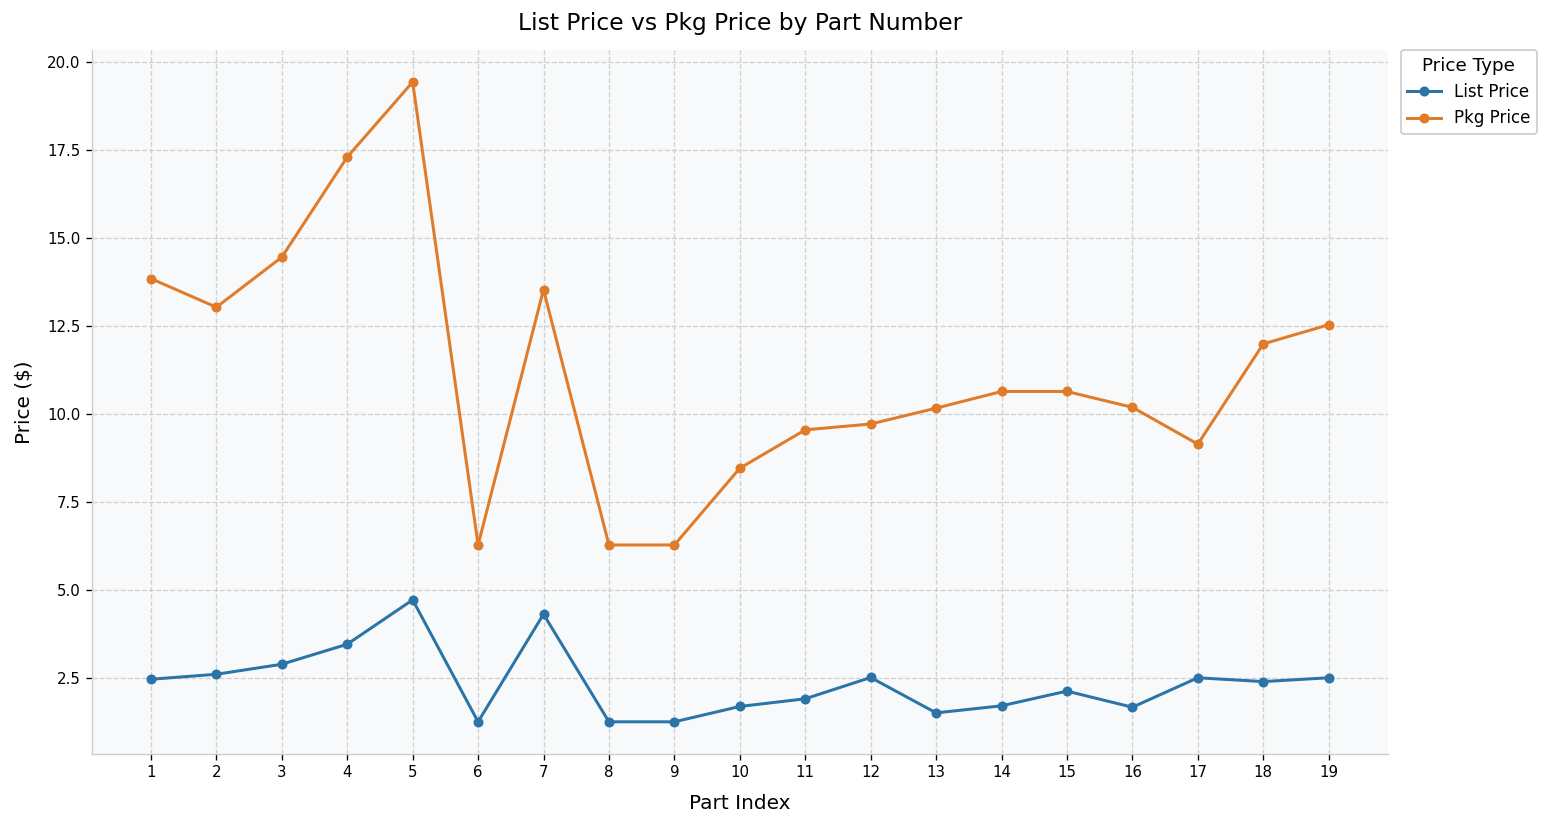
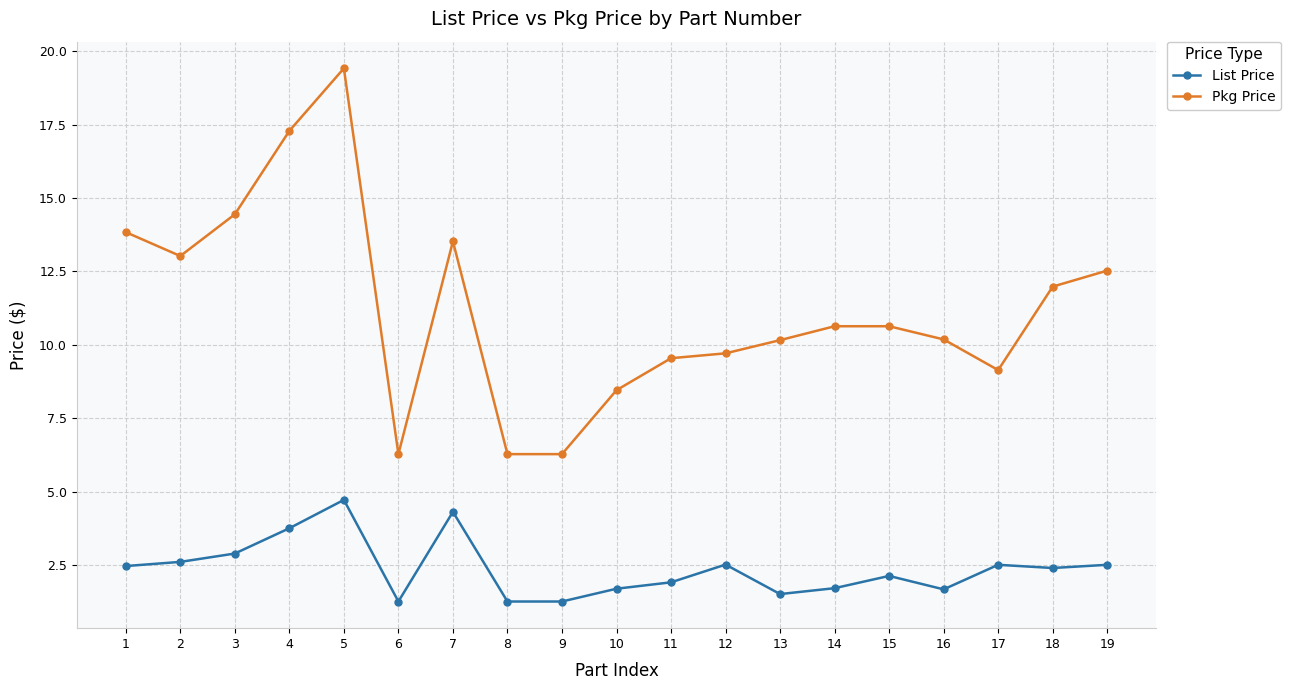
  {
    "List Price": {
      "1": 2.5,
      "2": 2.6,
      "3": 2.9,
-     "4": 3.5,
+     "4": 3.8,
      "5": 4.7,
      "6": 1.3,
      "7": 4.3,
      "8": 1.3,
      "9": 1.3,
      "10": 1.7,
      "11": 1.9,
      "12": 2.5,
      "13": 1.5,
      "14": 1.7,
      "15": 2.1,
      "16": 1.7,
      "17": 2.5,
      "18": 2.4,
      "19": 2.5
    },
    "Pkg Price": {
      "1": 13.8,
      "2": 13.0,
      "3": 14.4,
      "4": 17.3,
      "5": 19.4,
      "6": 6.3,
      "7": 13.5,
      "8": 6.3,
      "9": 6.3,
      "10": 8.5,
      "11": 9.5,
      "12": 9.7,
      "13": 10.2,
      "14": 10.6,
      "15": 10.6,
      "16": 10.2,
      "17": 9.1,
      "18": 12.0,
      "19": 12.5
    }
  }
